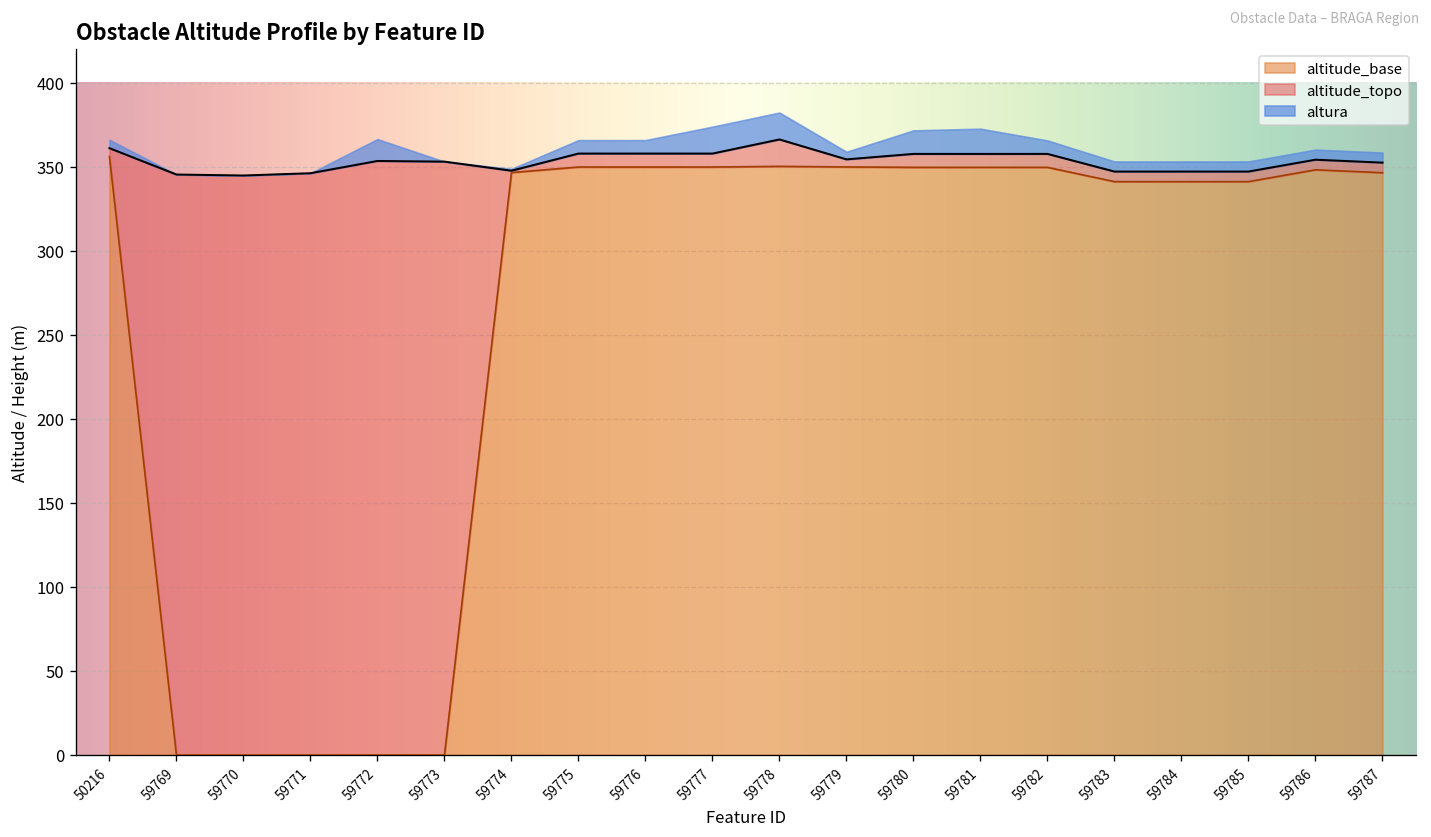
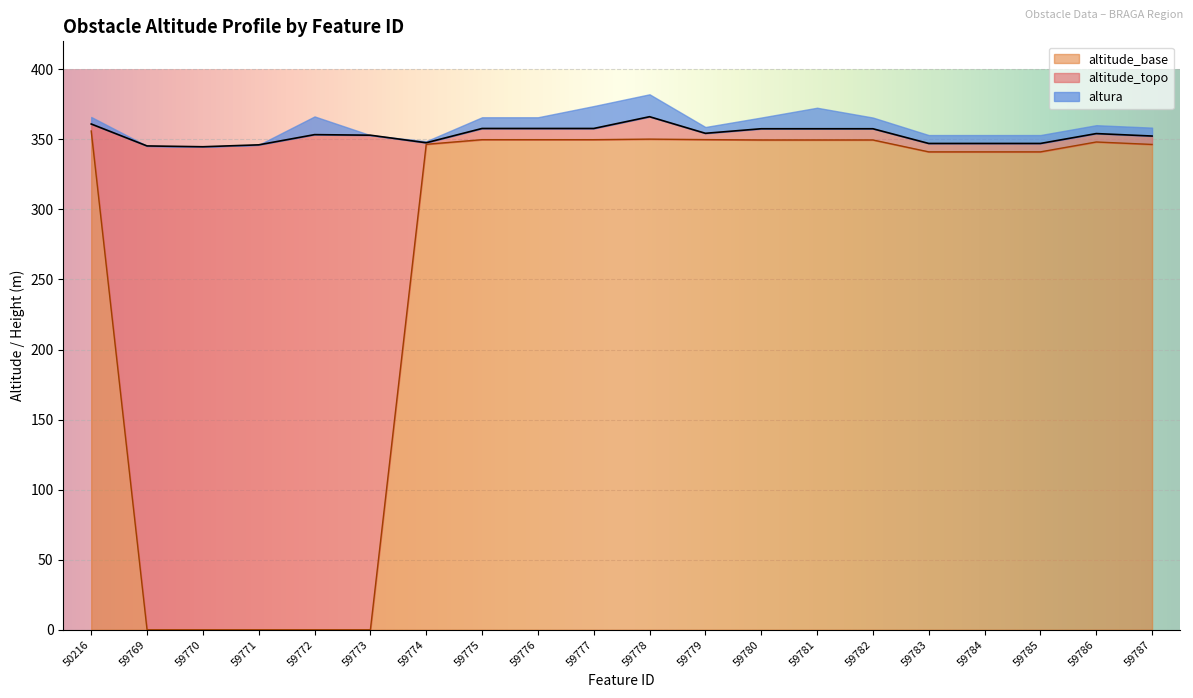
  {
    "altura": {
      "50216": 5,
      "59772": 13,
      "59775": 8,
      "59776": 8,
      "59777": 16,
      "59778": 16,
      "59779": 5,
-     "59780": 14,
+     "59780": 8,
      "59781": 15,
      "59782": 8,
      "59783": 6,
      "59784": 6,
      "59785": 6,
      "59786": 6,
      "59787": 6
    }
  }
